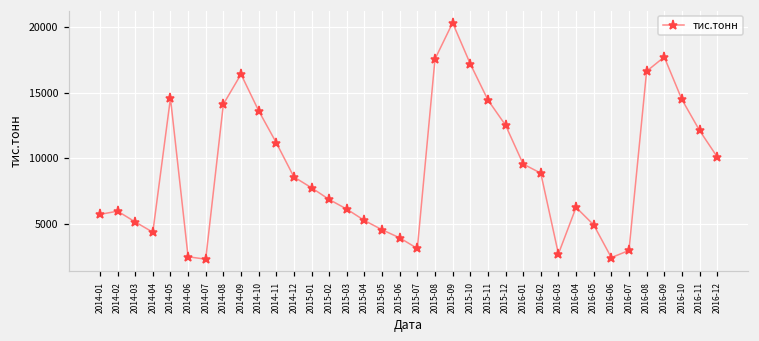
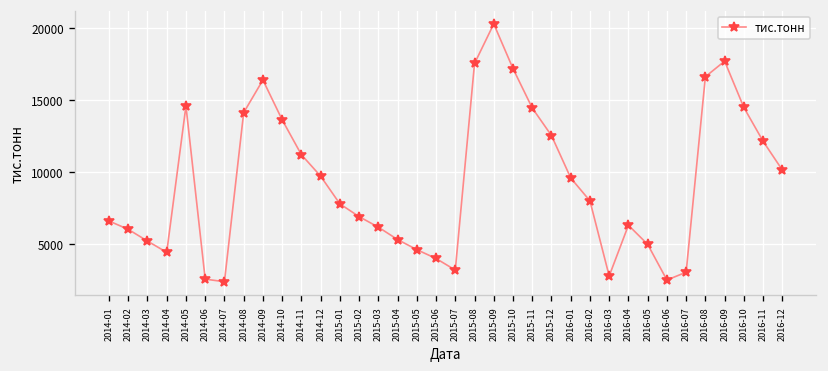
  {
-   "2014-01": 5700,
+   "2014-01": 6600,
    "2014-02": 6000,
    "2014-03": 5200,
    "2014-04": 4400,
    "2014-05": 14600,
    "2014-06": 2500,
    "2014-07": 2400,
    "2014-08": 14100,
    "2014-09": 16400,
    "2014-10": 13600,
    "2014-11": 11200,
-   "2014-12": 8600,
+   "2014-12": 9700,
    "2015-01": 7800,
    "2015-02": 6900,
    "2015-03": 6200,
    "2015-04": 5300,
    "2015-05": 4600,
    "2015-06": 4000,
    "2015-07": 3200,
    "2015-08": 17500,
    "2015-09": 20300,
    "2015-10": 17200,
    "2015-11": 14400,
    "2015-12": 12500,
    "2016-01": 9600,
-   "2016-02": 8900,
+   "2016-02": 8000,
    "2016-03": 2800,
    "2016-04": 6300,
    "2016-05": 5000,
    "2016-06": 2500,
    "2016-07": 3000,
    "2016-08": 16600,
    "2016-09": 17700,
    "2016-10": 14500,
    "2016-11": 12100,
    "2016-12": 10100
  }
